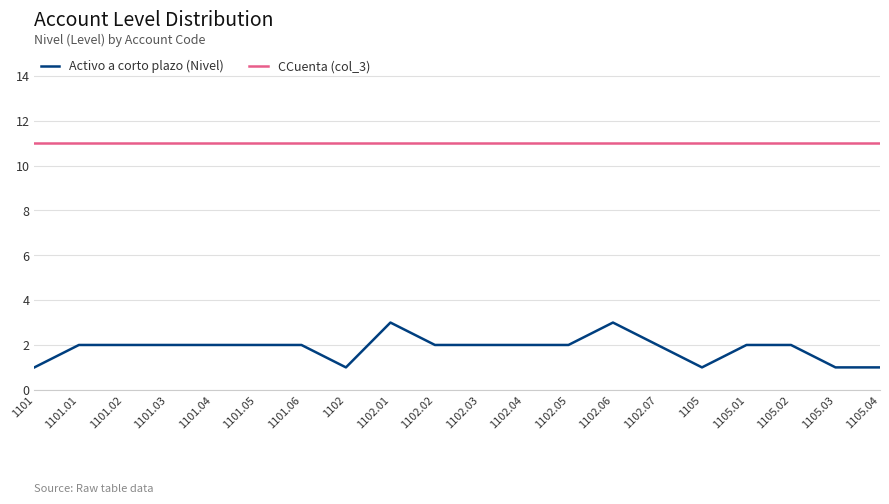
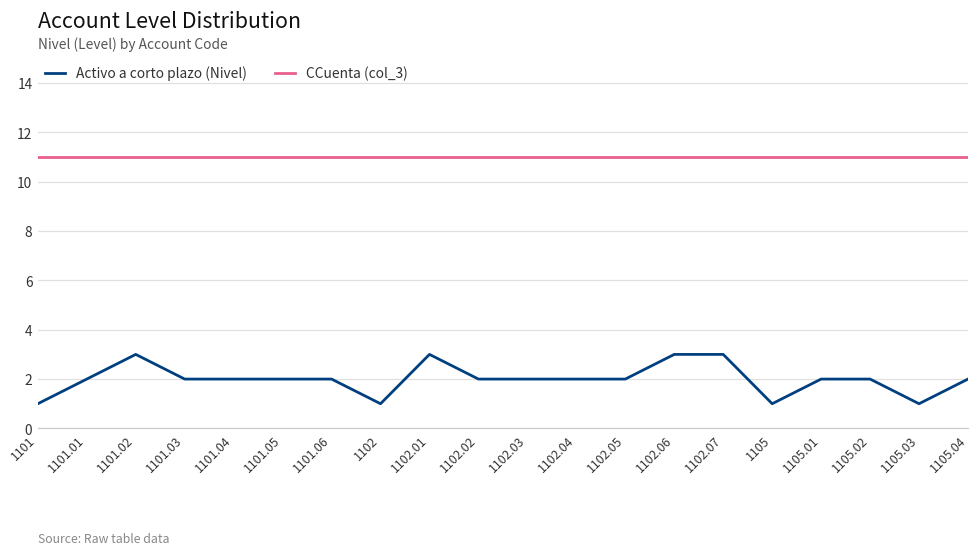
  {
    "Activo a corto plazo (Nivel)": {
      "1101": 1,
      "1101.01": 2,
-     "1101.02": 2,
+     "1101.02": 3,
      "1101.03": 2,
      "1101.04": 2,
      "1101.05": 2,
      "1101.06": 2,
      "1102": 1,
      "1102.01": 3,
      "1102.02": 2,
      "1102.03": 2,
      "1102.04": 2,
      "1102.05": 2,
      "1102.06": 3,
-     "1102.07": 2,
+     "1102.07": 3,
      "1105": 1,
      "1105.01": 2,
      "1105.02": 2,
      "1105.03": 1,
-     "1105.04": 1
+     "1105.04": 2
    },
    "CCuenta (col_3)": {
      "1101": 11,
      "1101.01": 11,
      "1101.02": 11,
      "1101.03": 11,
      "1101.04": 11,
      "1101.05": 11,
      "1101.06": 11,
      "1102": 11,
      "1102.01": 11,
      "1102.02": 11,
      "1102.03": 11,
      "1102.04": 11,
      "1102.05": 11,
      "1102.06": 11,
      "1102.07": 11,
      "1105": 11,
      "1105.01": 11,
      "1105.02": 11,
      "1105.03": 11,
      "1105.04": 11
    }
  }
